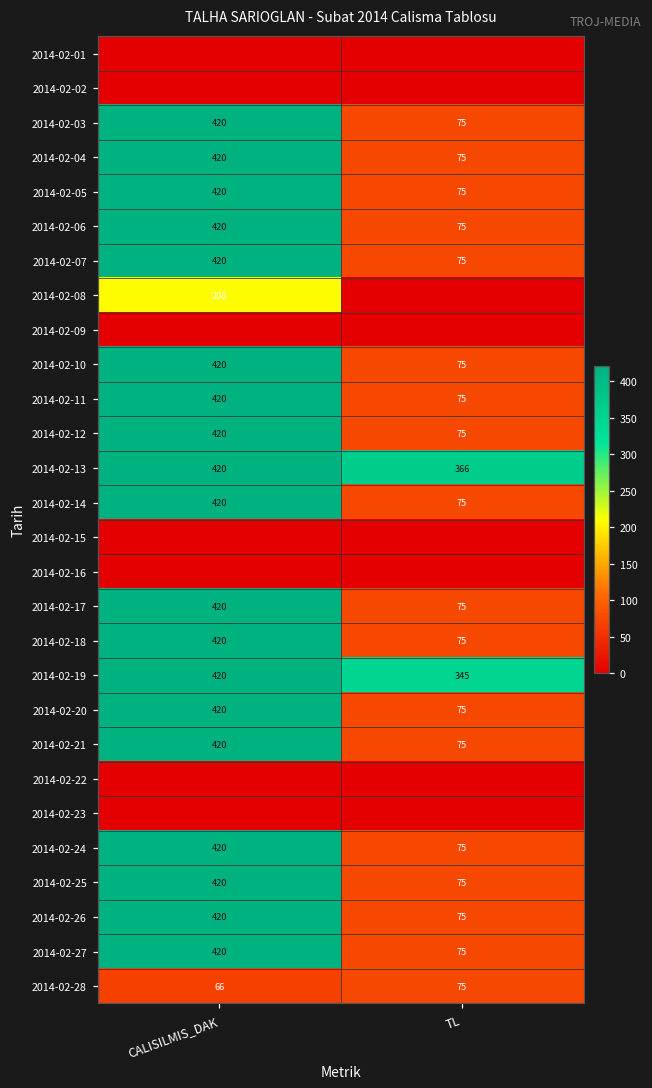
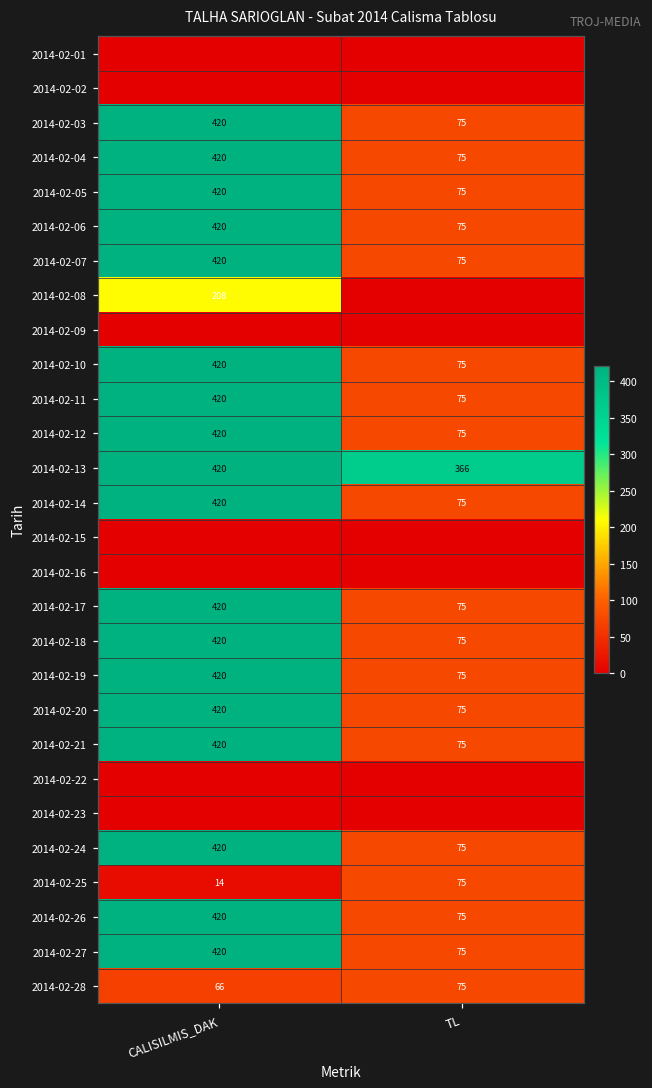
  {
    "2014-02-03": {
      "CALISILMIS_DAK": 420,
      "TL": 75
    },
    "2014-02-04": {
      "CALISILMIS_DAK": 420,
      "TL": 75
    },
    "2014-02-05": {
      "CALISILMIS_DAK": 420,
      "TL": 75
    },
    "2014-02-06": {
      "CALISILMIS_DAK": 420,
      "TL": 75
    },
    "2014-02-07": {
      "CALISILMIS_DAK": 420,
      "TL": 75
    },
    "2014-02-08": {
      "CALISILMIS_DAK": 208
    },
    "2014-02-10": {
      "CALISILMIS_DAK": 420,
      "TL": 75
    },
    "2014-02-11": {
      "CALISILMIS_DAK": 420,
      "TL": 75
    },
    "2014-02-12": {
      "CALISILMIS_DAK": 420,
      "TL": 75
    },
    "2014-02-13": {
      "CALISILMIS_DAK": 420,
      "TL": 366
    },
    "2014-02-14": {
      "CALISILMIS_DAK": 420,
      "TL": 75
    },
    "2014-02-17": {
      "CALISILMIS_DAK": 420,
      "TL": 75
    },
    "2014-02-18": {
      "CALISILMIS_DAK": 420,
      "TL": 75
    },
    "2014-02-19": {
      "CALISILMIS_DAK": 420,
-     "TL": 345
+     "TL": 75
    },
    "2014-02-20": {
      "CALISILMIS_DAK": 420,
      "TL": 75
    },
    "2014-02-21": {
      "CALISILMIS_DAK": 420,
      "TL": 75
    },
    "2014-02-24": {
      "CALISILMIS_DAK": 420,
      "TL": 75
    },
    "2014-02-25": {
-     "CALISILMIS_DAK": 420,
+     "CALISILMIS_DAK": 14,
      "TL": 75
    },
    "2014-02-26": {
      "CALISILMIS_DAK": 420,
      "TL": 75
    },
    "2014-02-27": {
      "CALISILMIS_DAK": 420,
      "TL": 75
    },
    "2014-02-28": {
      "CALISILMIS_DAK": 66,
      "TL": 75
    }
  }
